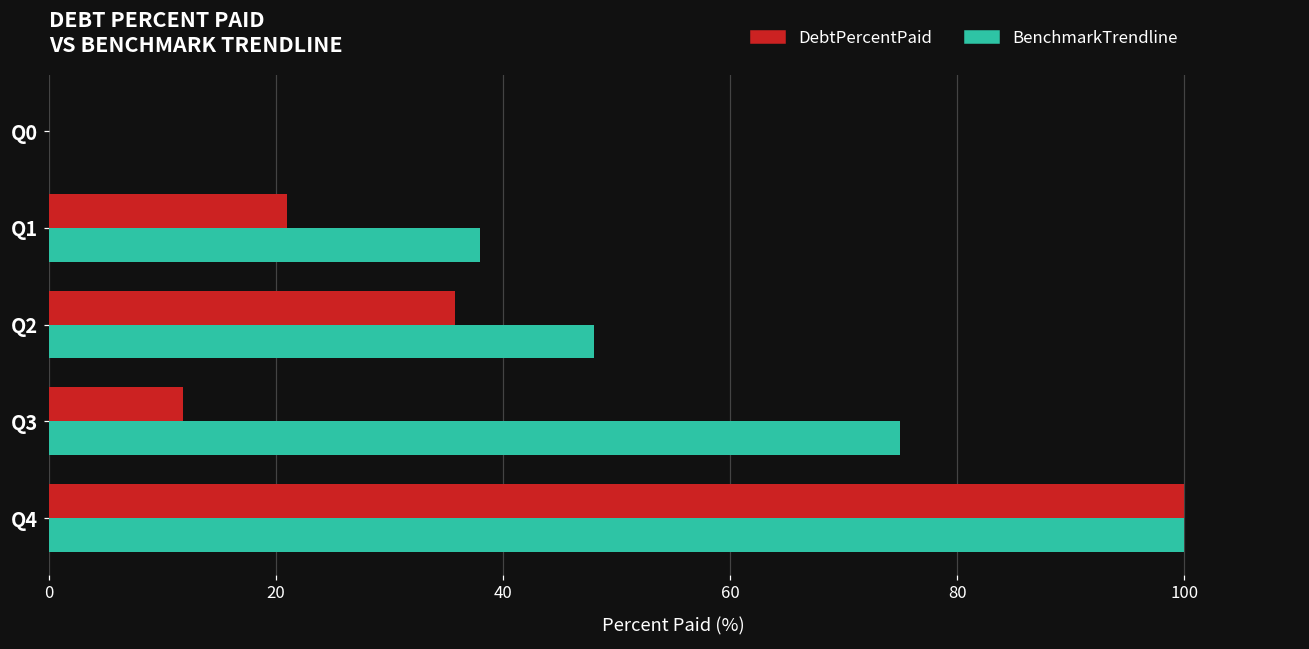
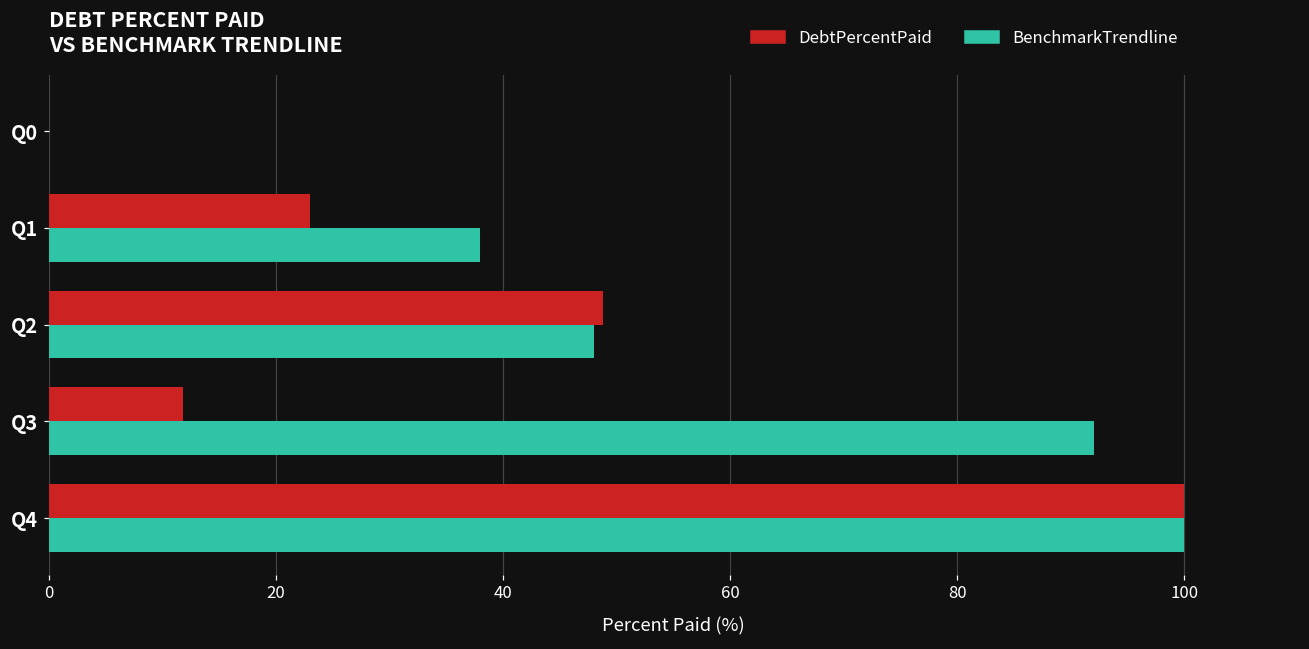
  {
    "BenchmarkTrendline": {
      "Q0": 0,
      "Q1": 38,
      "Q2": 48,
-     "Q3": 75,
+     "Q3": 92,
      "Q4": 100
    },
    "DebtPercentPaid": {
      "Q0": 0.0,
-     "Q1": 21.0,
-     "Q2": 35.8,
+     "Q1": 23.0,
+     "Q2": 48.8,
      "Q3": 11.8,
      "Q4": 100.0
    }
  }
